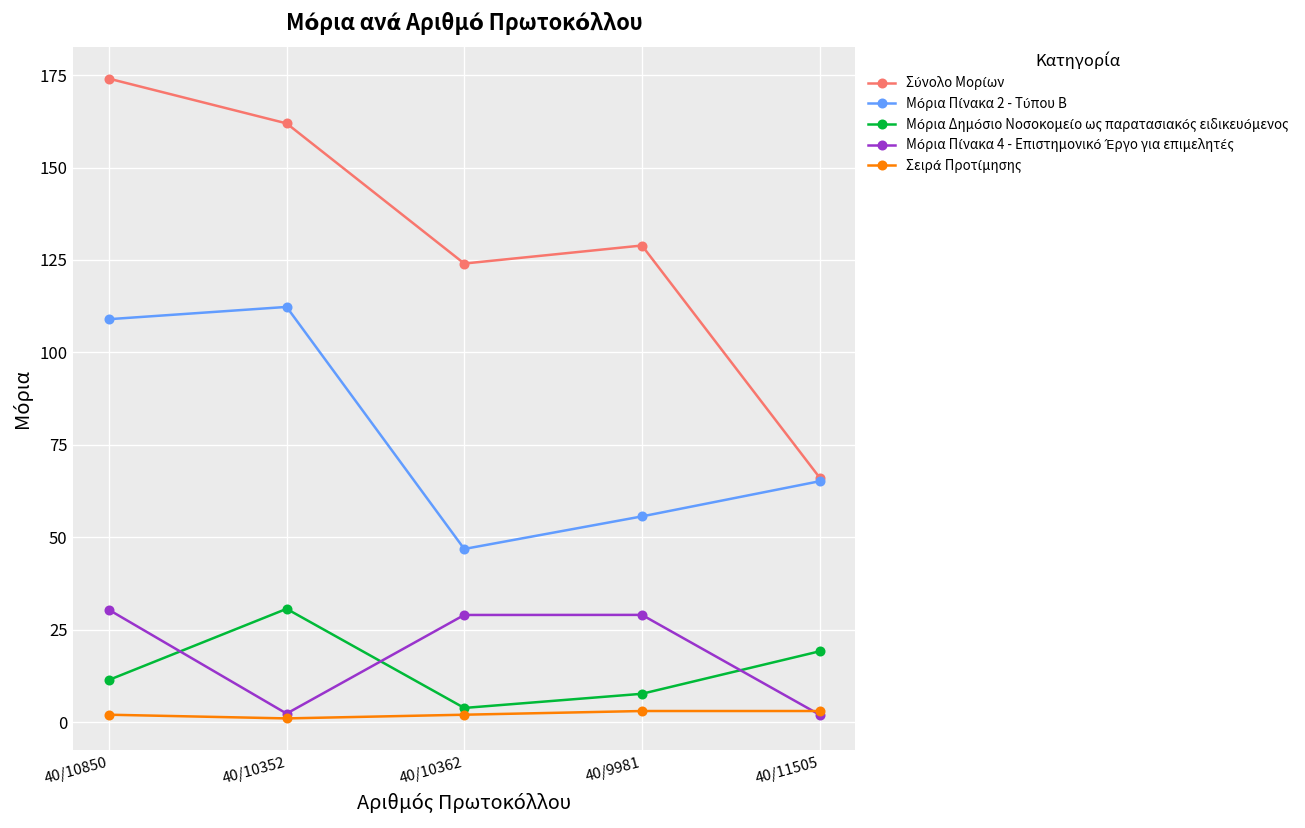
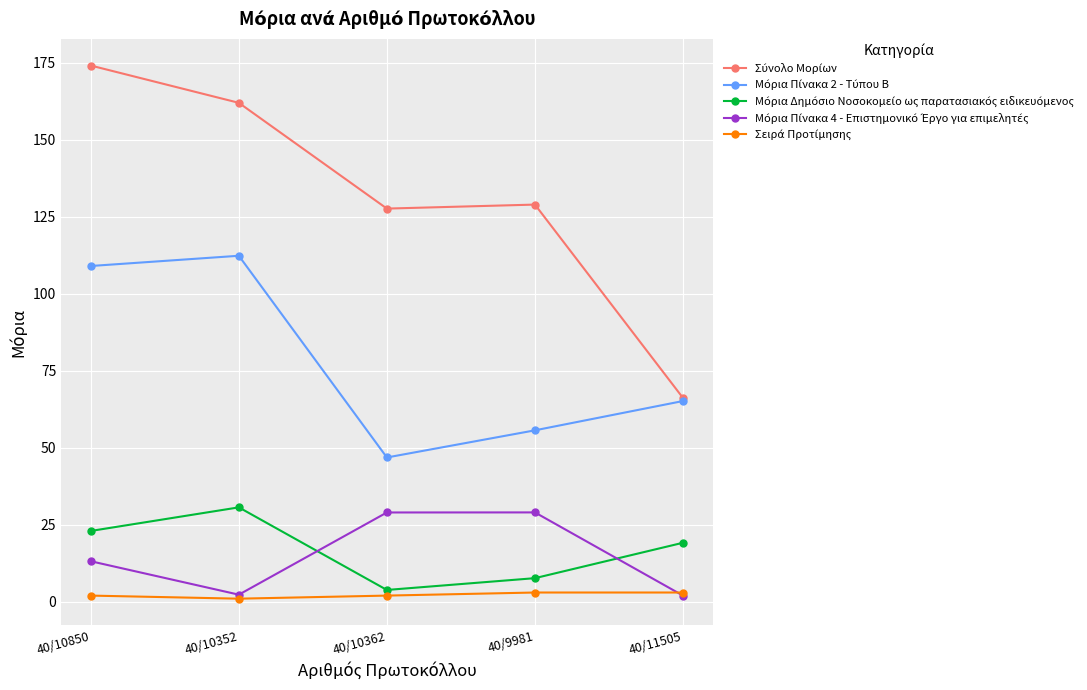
  {
    "Σύνολο Μορίων": {
      "40/10850": 174,
      "40/10352": 162,
-     "40/10362": 124,
+     "40/10362": 128,
      "40/9981": 129,
      "40/11505": 66
    },
    "Μόρια Πίνακα 2 - Τύπου Β": {
      "40/10850": 109,
      "40/10352": 112,
      "40/10362": 47,
      "40/9981": 56,
      "40/11505": 65
    },
    "Μόρια Δημόσιο Νοσοκομείο ως παρατασιακός ειδικευόμενος": {
-     "40/10850": 11,
+     "40/10850": 23,
      "40/10352": 31,
      "40/10362": 4,
      "40/9981": 8,
      "40/11505": 19
    },
    "Μόρια Πίνακα 4 - Επιστημονικό Έργο για επιμελητές": {
-     "40/10850": 30,
+     "40/10850": 13,
      "40/10352": 2,
      "40/10362": 29,
      "40/9981": 29,
      "40/11505": 2
    },
    "Σειρά Προτίμησης": {
      "40/10850": 2,
      "40/10352": 1,
      "40/10362": 2,
      "40/9981": 3,
      "40/11505": 3
    }
  }
